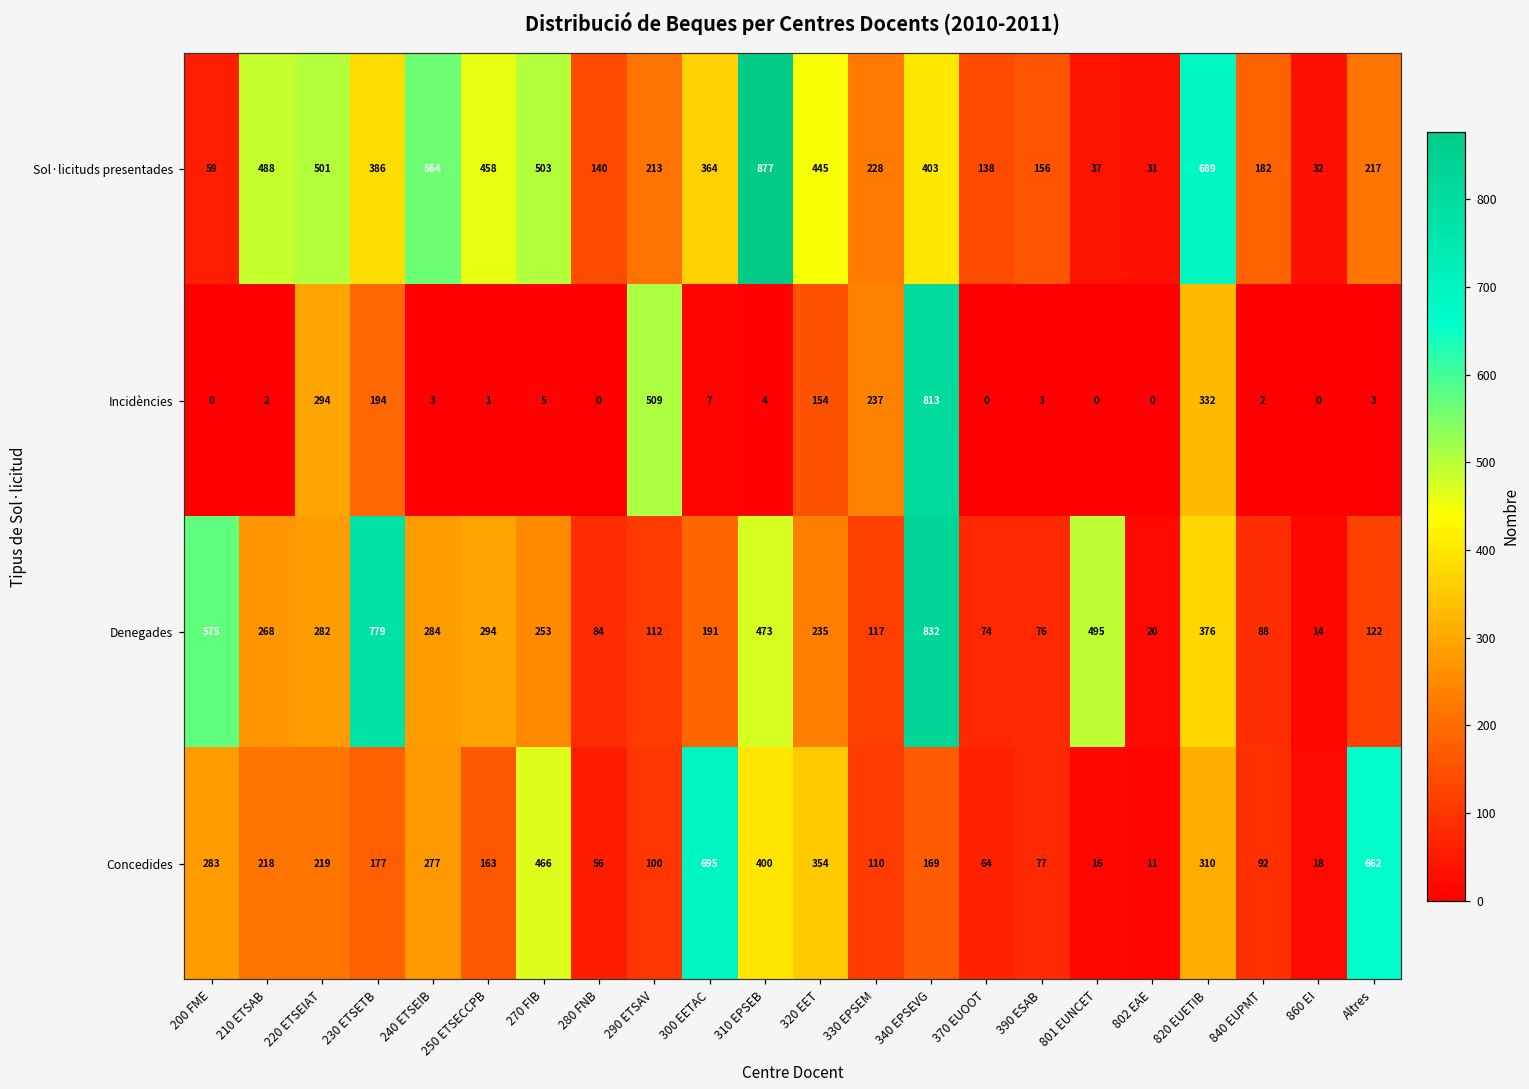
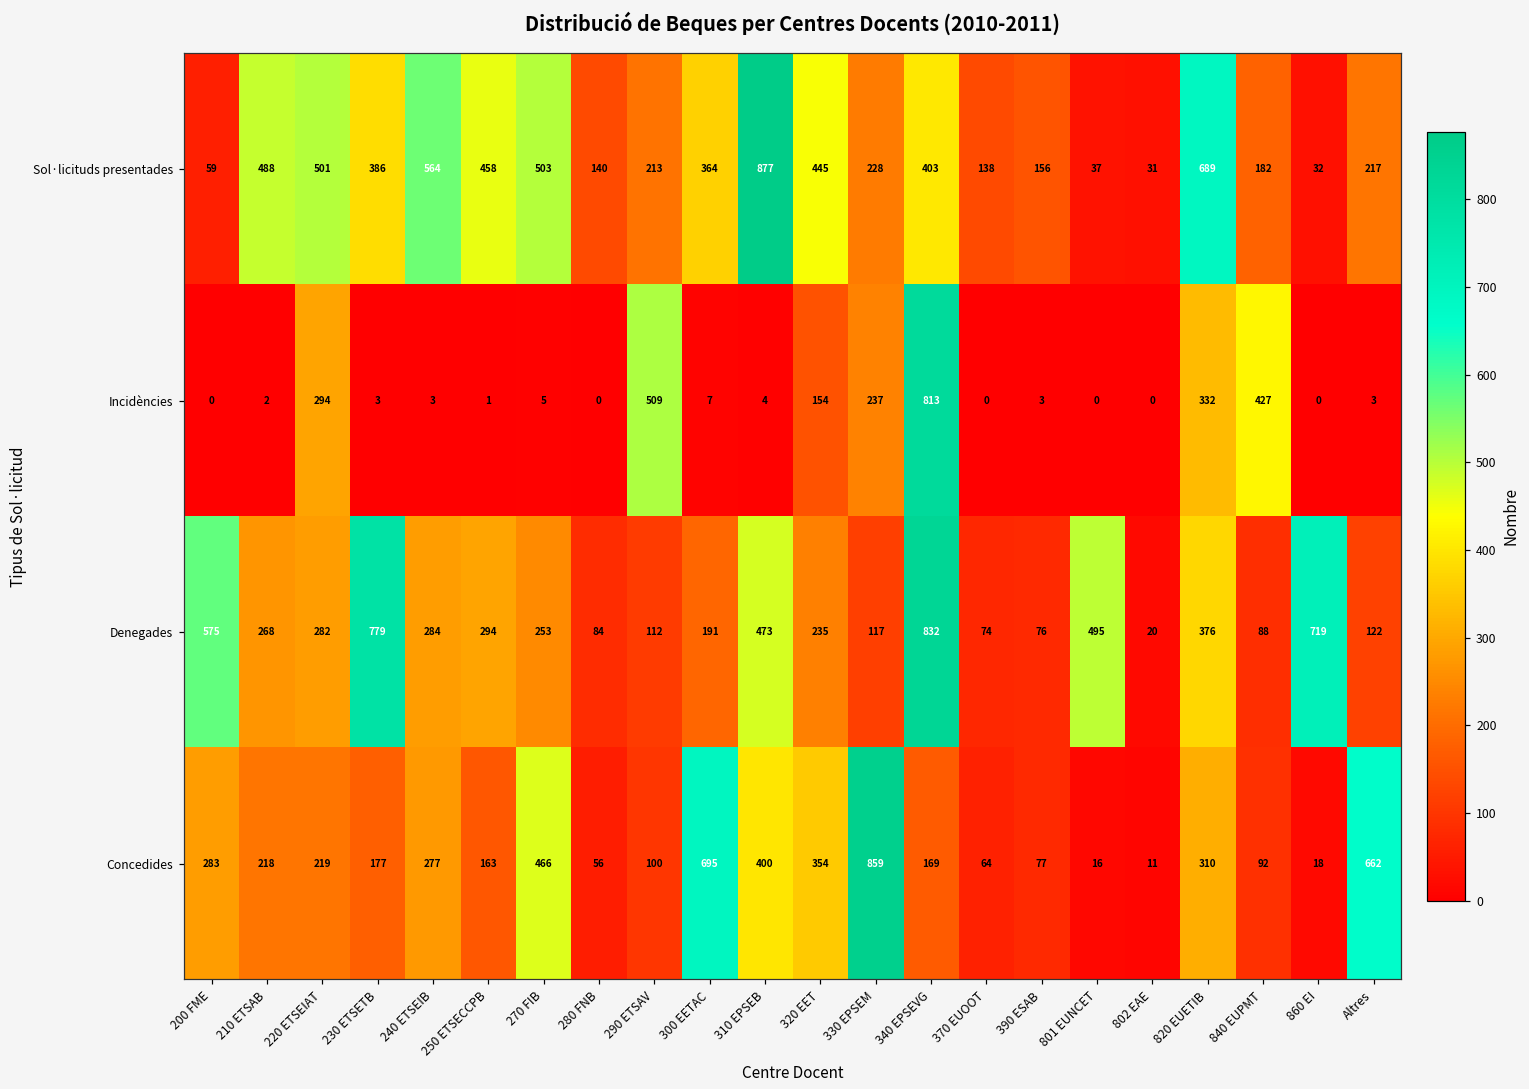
  {
    "Sol·licituds presentades": {
      "200 FME": 59,
      "210 ETSAB": 488,
      "220 ETSEIAT": 501,
      "230 ETSETB": 386,
      "240 ETSEIB": 564,
      "250 ETSECCPB": 458,
      "270 FIB": 503,
      "280 FNB": 140,
      "290 ETSAV": 213,
      "300 EETAC": 364,
      "310 EPSEB": 877,
      "320 EET": 445,
      "330 EPSEM": 228,
      "340 EPSEVG": 403,
      "370 EUOOT": 138,
      "390 ESAB": 156,
      "801 EUNCET": 37,
      "802 EAE": 31,
      "820 EUETIB": 689,
      "840 EUPMT": 182,
      "860 EI": 32,
      "Altres": 217
    },
    "Incidències": {
      "200 FME": 0,
      "210 ETSAB": 2,
      "220 ETSEIAT": 294,
-     "230 ETSETB": 194,
+     "230 ETSETB": 3,
      "240 ETSEIB": 3,
      "250 ETSECCPB": 1,
      "270 FIB": 5,
      "280 FNB": 0,
      "290 ETSAV": 509,
      "300 EETAC": 7,
      "310 EPSEB": 4,
      "320 EET": 154,
      "330 EPSEM": 237,
      "340 EPSEVG": 813,
      "370 EUOOT": 0,
      "390 ESAB": 3,
      "801 EUNCET": 0,
      "802 EAE": 0,
      "820 EUETIB": 332,
-     "840 EUPMT": 2,
+     "840 EUPMT": 427,
      "860 EI": 0,
      "Altres": 3
    },
    "Denegades": {
      "200 FME": 575,
      "210 ETSAB": 268,
      "220 ETSEIAT": 282,
      "230 ETSETB": 779,
      "240 ETSEIB": 284,
      "250 ETSECCPB": 294,
      "270 FIB": 253,
      "280 FNB": 84,
      "290 ETSAV": 112,
      "300 EETAC": 191,
      "310 EPSEB": 473,
      "320 EET": 235,
      "330 EPSEM": 117,
      "340 EPSEVG": 832,
      "370 EUOOT": 74,
      "390 ESAB": 76,
      "801 EUNCET": 495,
      "802 EAE": 20,
      "820 EUETIB": 376,
      "840 EUPMT": 88,
-     "860 EI": 14,
+     "860 EI": 719,
      "Altres": 122
    },
    "Concedides": {
      "200 FME": 283,
      "210 ETSAB": 218,
      "220 ETSEIAT": 219,
      "230 ETSETB": 177,
      "240 ETSEIB": 277,
      "250 ETSECCPB": 163,
      "270 FIB": 466,
      "280 FNB": 56,
      "290 ETSAV": 100,
      "300 EETAC": 695,
      "310 EPSEB": 400,
      "320 EET": 354,
-     "330 EPSEM": 110,
+     "330 EPSEM": 859,
      "340 EPSEVG": 169,
      "370 EUOOT": 64,
      "390 ESAB": 77,
      "801 EUNCET": 16,
      "802 EAE": 11,
      "820 EUETIB": 310,
      "840 EUPMT": 92,
      "860 EI": 18,
      "Altres": 662
    }
  }
